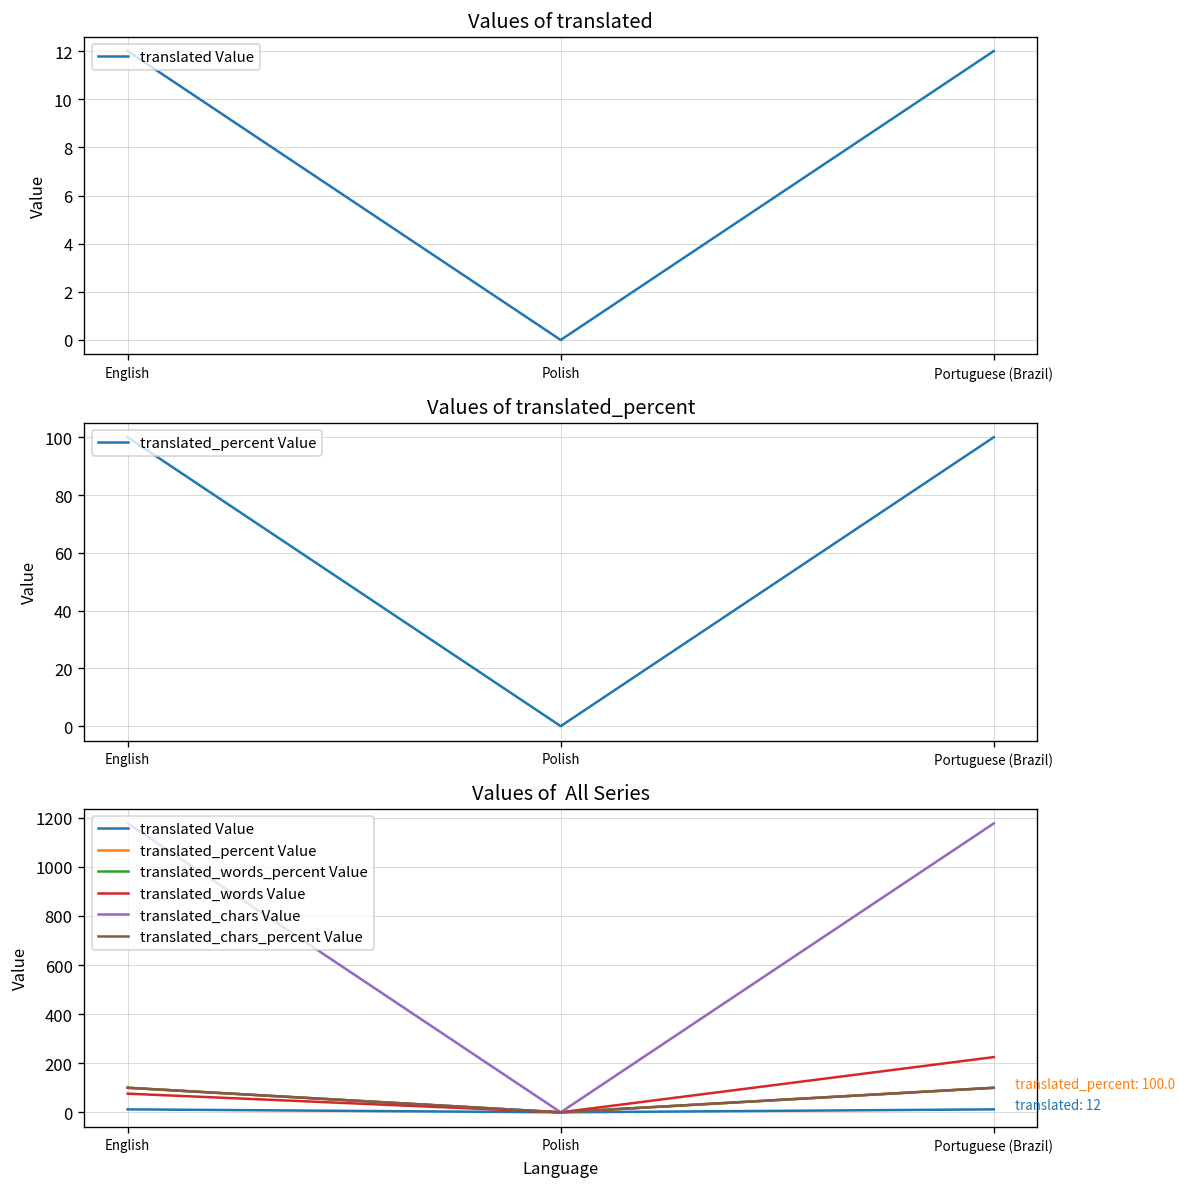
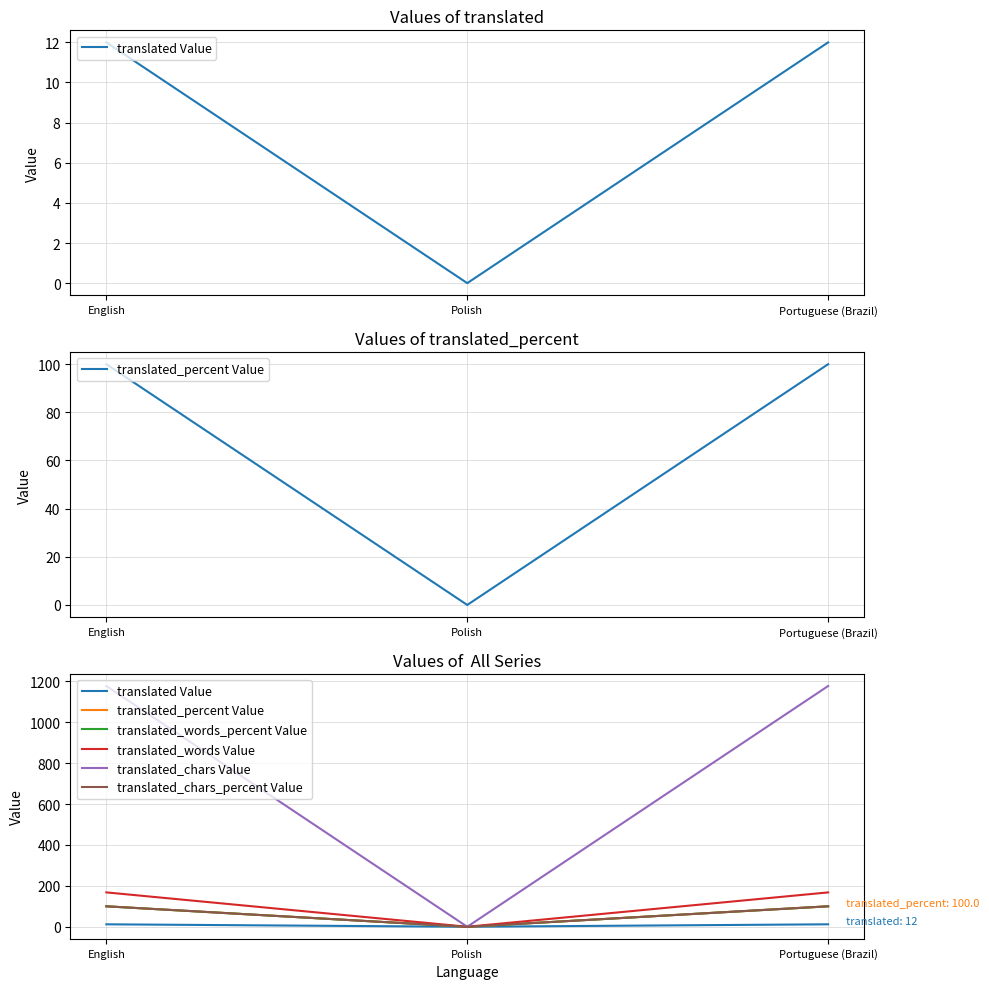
  {
    "Values of translated": {
      "Polish": 0.0,
      "Portuguese (Brazil)": 12.0
    },
    "Values of translated_percent": {
      "Polish": 0,
      "Portuguese (Brazil)": 100
    },
    "Values of All Series": {
      "translated Value": {
        "Portuguese (Brazil)": 12
      },
      "translated_chars_percent Value": {
        "Portuguese (Brazil)": 100.0
      },
      "translated_words Value": {
-       "English": 80,
-       "Portuguese (Brazil)": 230
+       "English": 170,
+       "Portuguese (Brazil)": 170
      },
      "translated_chars Value": {
        "Portuguese (Brazil)": 1180
      }
    }
  }
